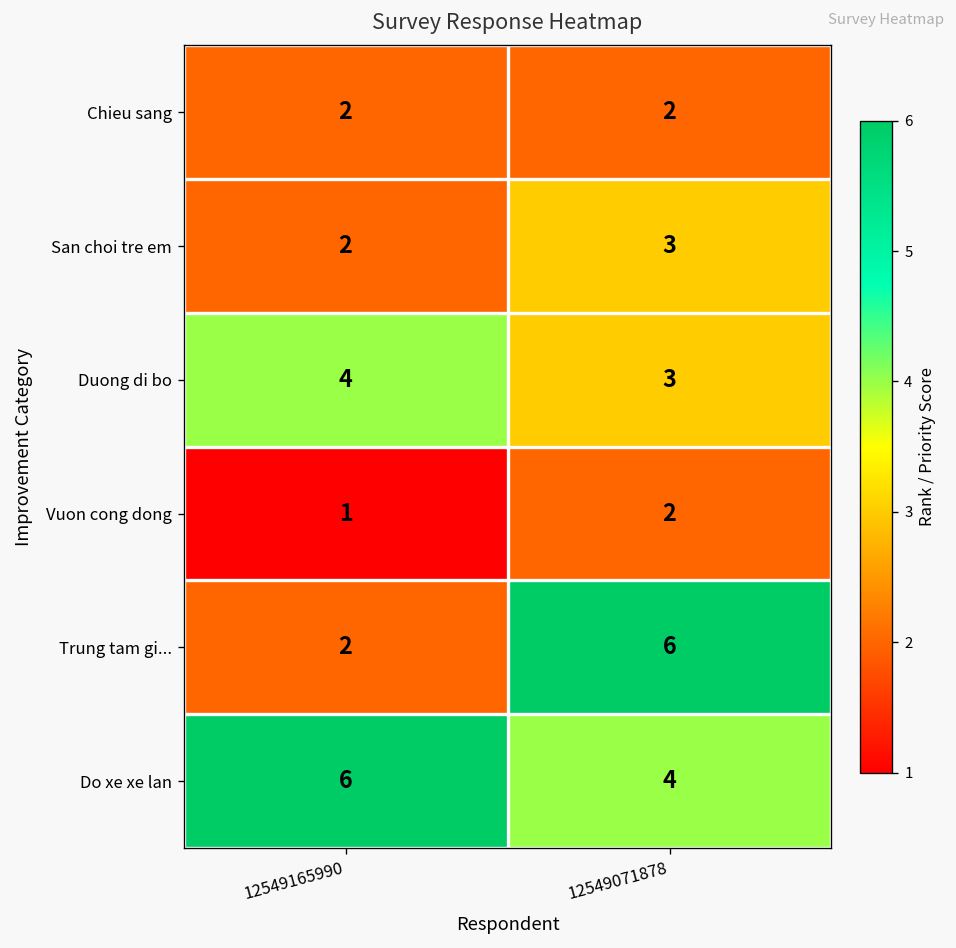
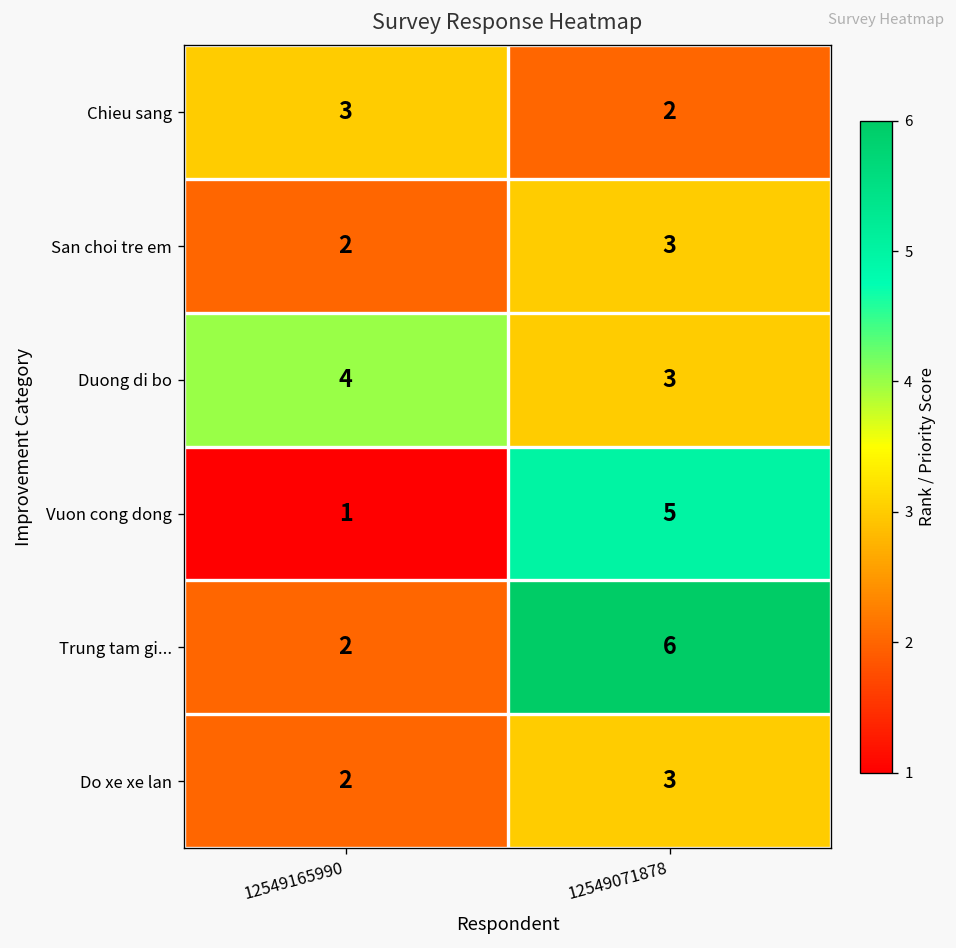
  {
    "Chieu sang": {
-     "12549165990": 2,
+     "12549165990": 3,
      "12549071878": 2
    },
    "San choi tre em": {
      "12549165990": 2,
      "12549071878": 3
    },
    "Duong di bo": {
      "12549165990": 4,
      "12549071878": 3
    },
    "Vuon cong dong": {
      "12549165990": 1,
-     "12549071878": 2
+     "12549071878": 5
    },
    "Trung tam gi...": {
      "12549165990": 2,
      "12549071878": 6
    },
    "Do xe xe lan": {
-     "12549165990": 6,
-     "12549071878": 4
+     "12549165990": 2,
+     "12549071878": 3
    }
  }
